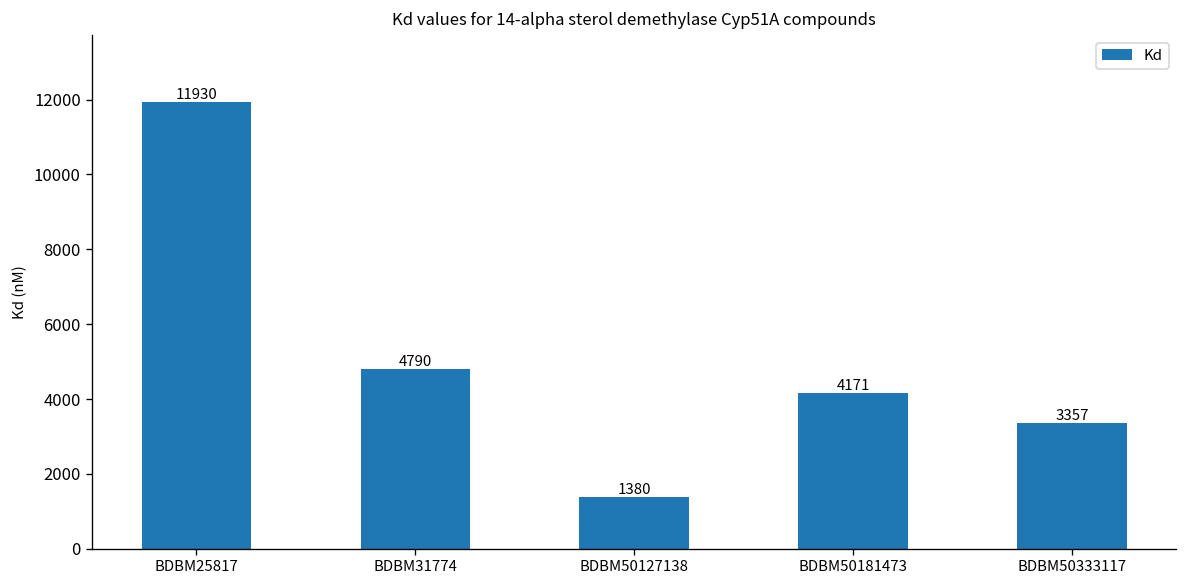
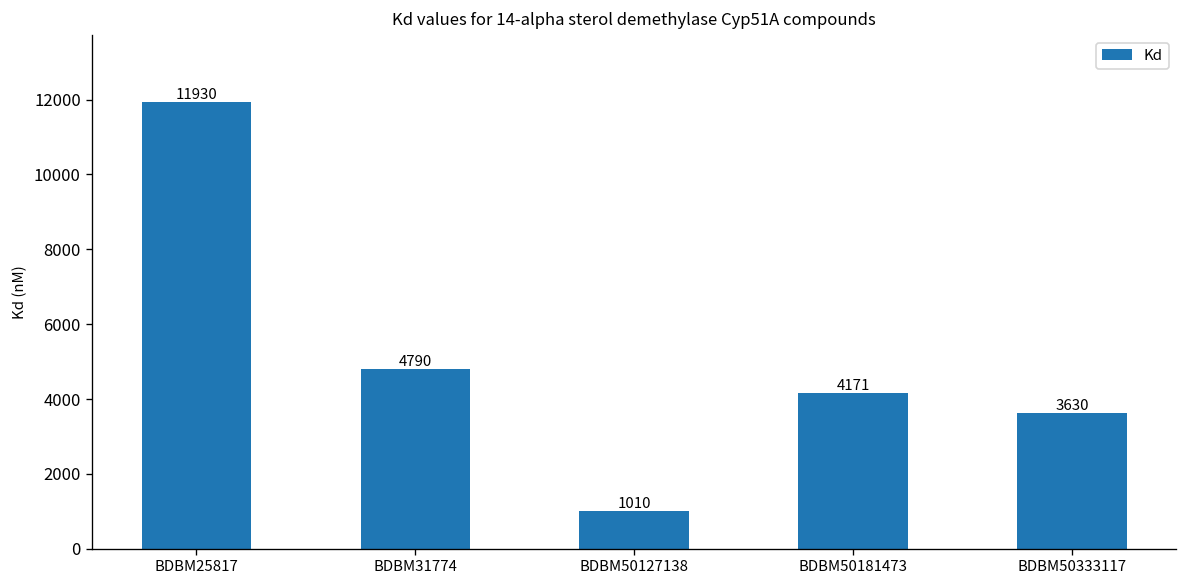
  {
    "BDBM25817": 11930,
    "BDBM31774": 4790,
-   "BDBM50127138": 1380,
+   "BDBM50127138": 1010,
    "BDBM50181473": 4171,
-   "BDBM50333117": 3357
+   "BDBM50333117": 3630
  }
